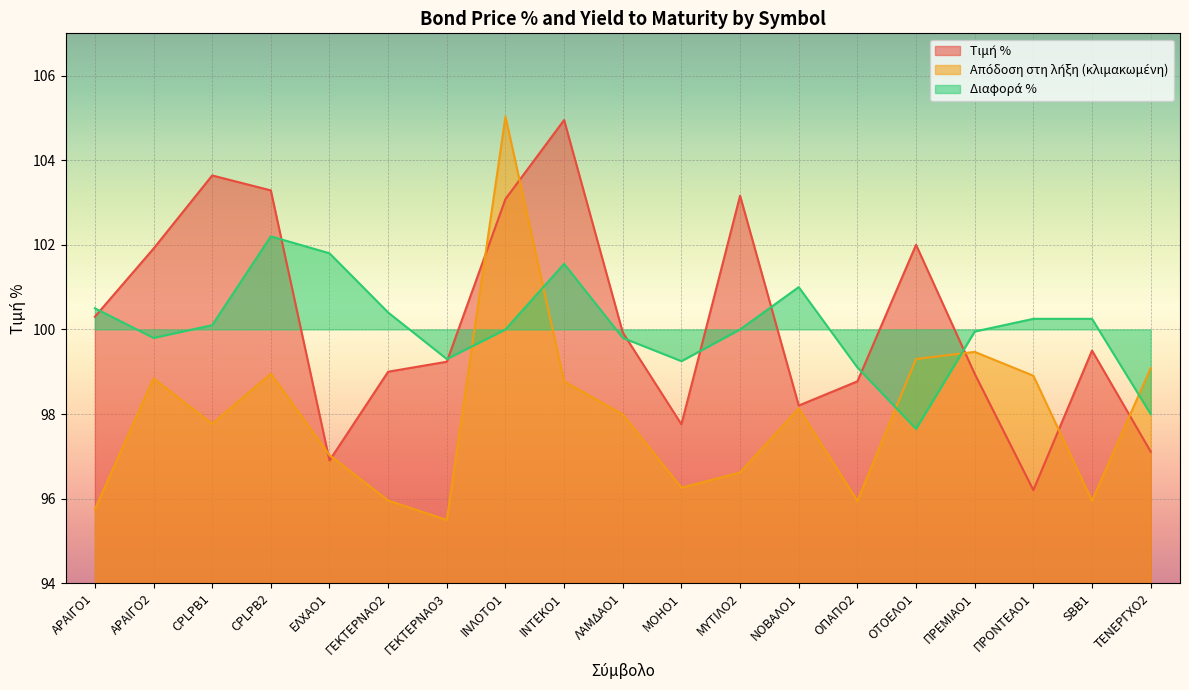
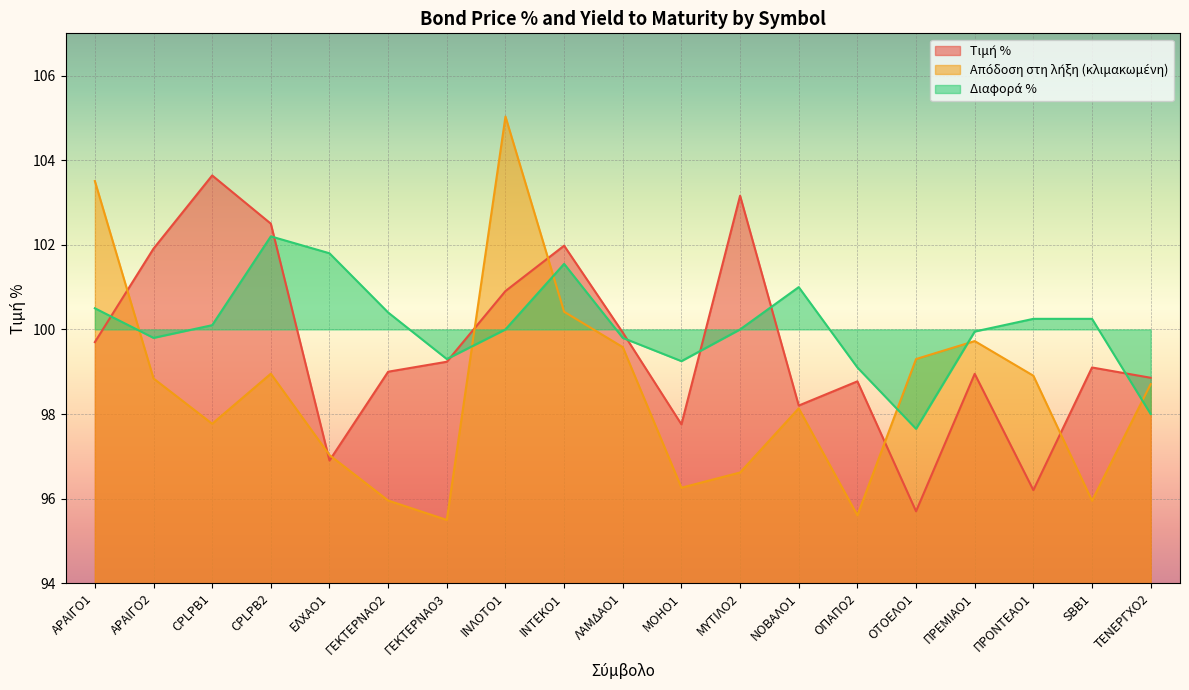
  {
    "Τιμή %": {
-     "ΑΡΑΙΓΟ1": 100.3,
+     "ΑΡΑΙΓΟ1": 99.7,
      "ΑΡΑΙΓΟ2": 101.9,
      "CPLPB1": 103.6,
-     "CPLPB2": 103.3,
+     "CPLPB2": 102.5,
      "ΕΛΧΑΟ1": 96.9,
      "ΓΕΚΤΕΡΝΑΟ2": 99.0,
      "ΓΕΚΤΕΡΝΑΟ3": 99.2,
-     "ΙΝΛΟΤΟ1": 103.1,
-     "ΙΝΤΕΚΟ1": 105.0,
+     "ΙΝΛΟΤΟ1": 100.9,
+     "ΙΝΤΕΚΟ1": 102.0,
      "ΛΑΜΔΑΟ1": 99.9,
      "ΜΟΗΟ1": 97.8,
      "ΜΥΤΙΛΟ2": 103.2,
      "ΝΟΒΑΛΟ1": 98.2,
      "ΟΠΑΠΟ2": 98.8,
-     "ΟΤΟΕΛΟ1": 102.0,
+     "ΟΤΟΕΛΟ1": 95.7,
      "ΠΡΕΜΙΑΟ1": 99.0,
      "ΠΡΟΝΤΕΑΟ1": 96.2,
-     "SBB1": 99.5,
-     "ΤΕΝΕΡΓΧΟ2": 97.1
+     "SBB1": 99.1,
+     "ΤΕΝΕΡΓΧΟ2": 98.9
    },
    "Απόδοση στη λήξη (κλιμακωμένη)": {
-     "ΑΡΑΙΓΟ1": 95.7,
+     "ΑΡΑΙΓΟ1": 103.5,
      "ΑΡΑΙΓΟ2": 98.8,
      "CPLPB1": 97.8,
      "CPLPB2": 99.0,
      "ΕΛΧΑΟ1": 97.0,
      "ΓΕΚΤΕΡΝΑΟ2": 96.0,
      "ΓΕΚΤΕΡΝΑΟ3": 95.5,
      "ΙΝΛΟΤΟ1": 105.0,
-     "ΙΝΤΕΚΟ1": 98.8,
-     "ΛΑΜΔΑΟ1": 98.0,
+     "ΙΝΤΕΚΟ1": 100.4,
+     "ΛΑΜΔΑΟ1": 99.6,
      "ΜΟΗΟ1": 96.3,
      "ΜΥΤΙΛΟ2": 96.6,
      "ΝΟΒΑΛΟ1": 98.1,
-     "ΟΠΑΠΟ2": 95.9,
+     "ΟΠΑΠΟ2": 95.6,
      "ΟΤΟΕΛΟ1": 99.3,
-     "ΠΡΕΜΙΑΟ1": 99.5,
+     "ΠΡΕΜΙΑΟ1": 99.7,
      "ΠΡΟΝΤΕΑΟ1": 98.9,
      "SBB1": 96.0,
-     "ΤΕΝΕΡΓΧΟ2": 99.1
+     "ΤΕΝΕΡΓΧΟ2": 98.7
    }
  }
